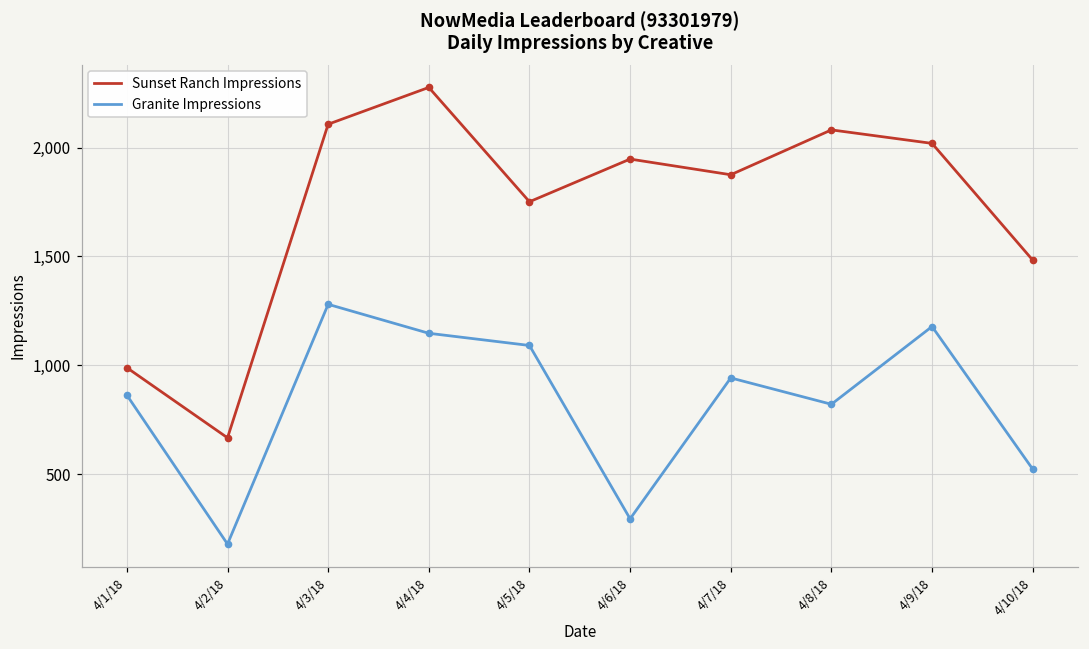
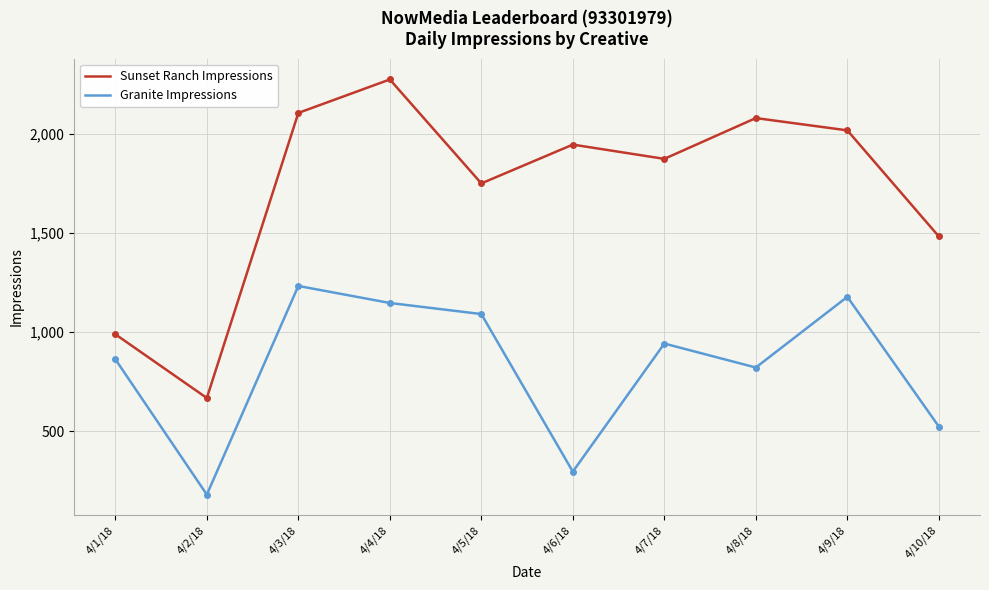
  {
    "Sunset Ranch Impressions": {
      "4/1/18": "990",
      "4/2/18": "670",
      "4/3/18": "2,110",
      "4/4/18": "2,280",
      "4/5/18": "1,750",
      "4/6/18": "1,950",
      "4/7/18": "1,880",
      "4/8/18": "2,080",
      "4/9/18": "2,020",
      "4/10/18": "1,480"
    },
    "Granite Impressions": {
      "4/1/18": "860",
      "4/2/18": "180",
-     "4/3/18": "1,280",
+     "4/3/18": "1,230",
      "4/4/18": "1,150",
      "4/5/18": "1,090",
      "4/6/18": "300",
      "4/7/18": "940",
      "4/8/18": "820",
      "4/9/18": "1,180",
      "4/10/18": "520"
    }
  }
